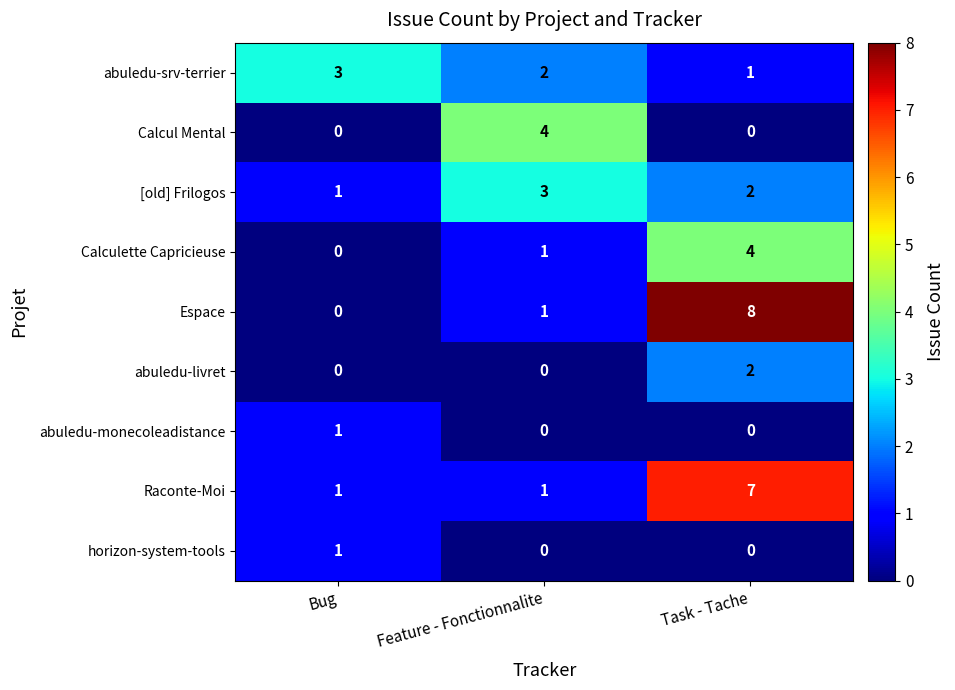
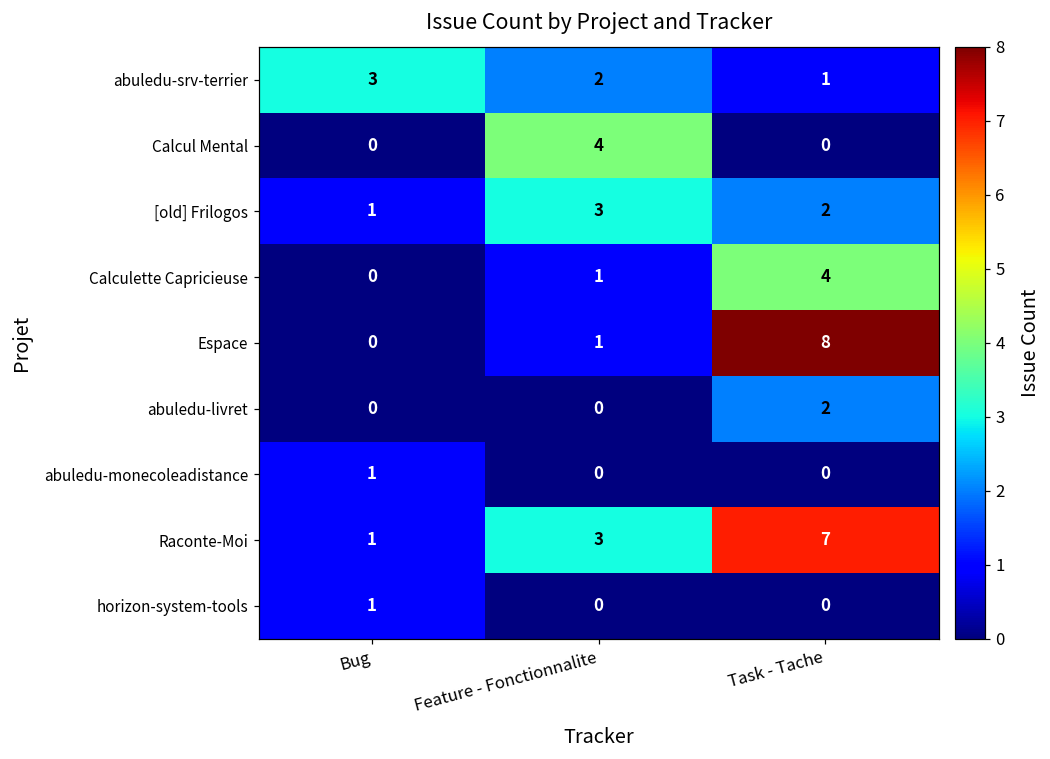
  {
    "abuledu-srv-terrier": {
      "Bug": 3,
      "Feature - Fonctionnalite": 2,
      "Task - Tache": 1
    },
    "Calcul Mental": {
      "Bug": 0,
      "Feature - Fonctionnalite": 4,
      "Task - Tache": 0
    },
    "[old] Frilogos": {
      "Bug": 1,
      "Feature - Fonctionnalite": 3,
      "Task - Tache": 2
    },
    "Calculette Capricieuse": {
      "Bug": 0,
      "Feature - Fonctionnalite": 1,
      "Task - Tache": 4
    },
    "Espace": {
      "Bug": 0,
      "Feature - Fonctionnalite": 1,
      "Task - Tache": 8
    },
    "abuledu-livret": {
      "Bug": 0,
      "Feature - Fonctionnalite": 0,
      "Task - Tache": 2
    },
    "abuledu-monecoleadistance": {
      "Bug": 1,
      "Feature - Fonctionnalite": 0,
      "Task - Tache": 0
    },
    "Raconte-Moi": {
      "Bug": 1,
-     "Feature - Fonctionnalite": 1,
+     "Feature - Fonctionnalite": 3,
      "Task - Tache": 7
    },
    "horizon-system-tools": {
      "Bug": 1,
      "Feature - Fonctionnalite": 0,
      "Task - Tache": 0
    }
  }
